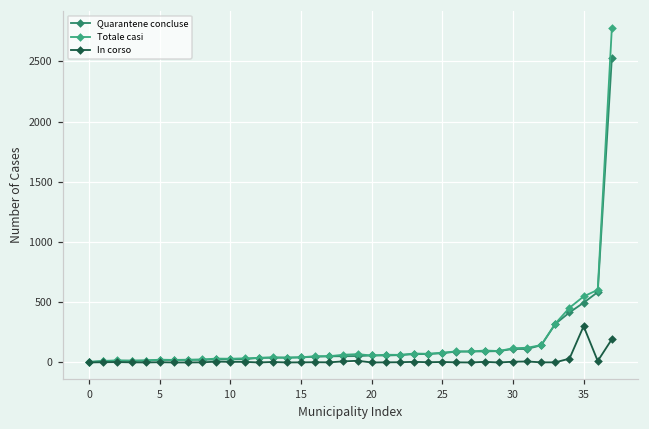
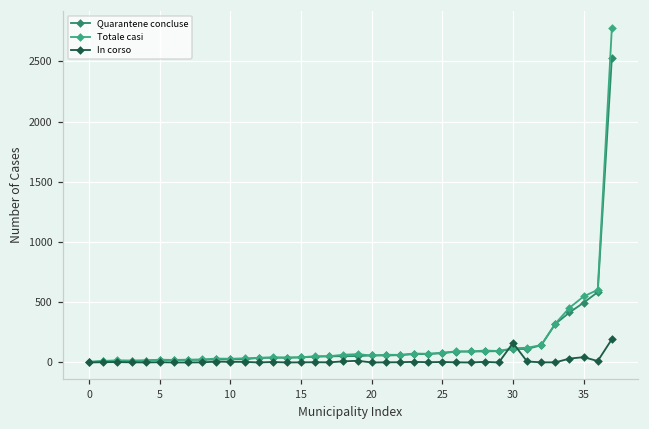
  {
    "In corso": {
      "15": 0,
      "20": 0,
      "25": 0,
-     "30": 10,
-     "35": 300
+     "30": 160,
+     "35": 40
    }
  }
